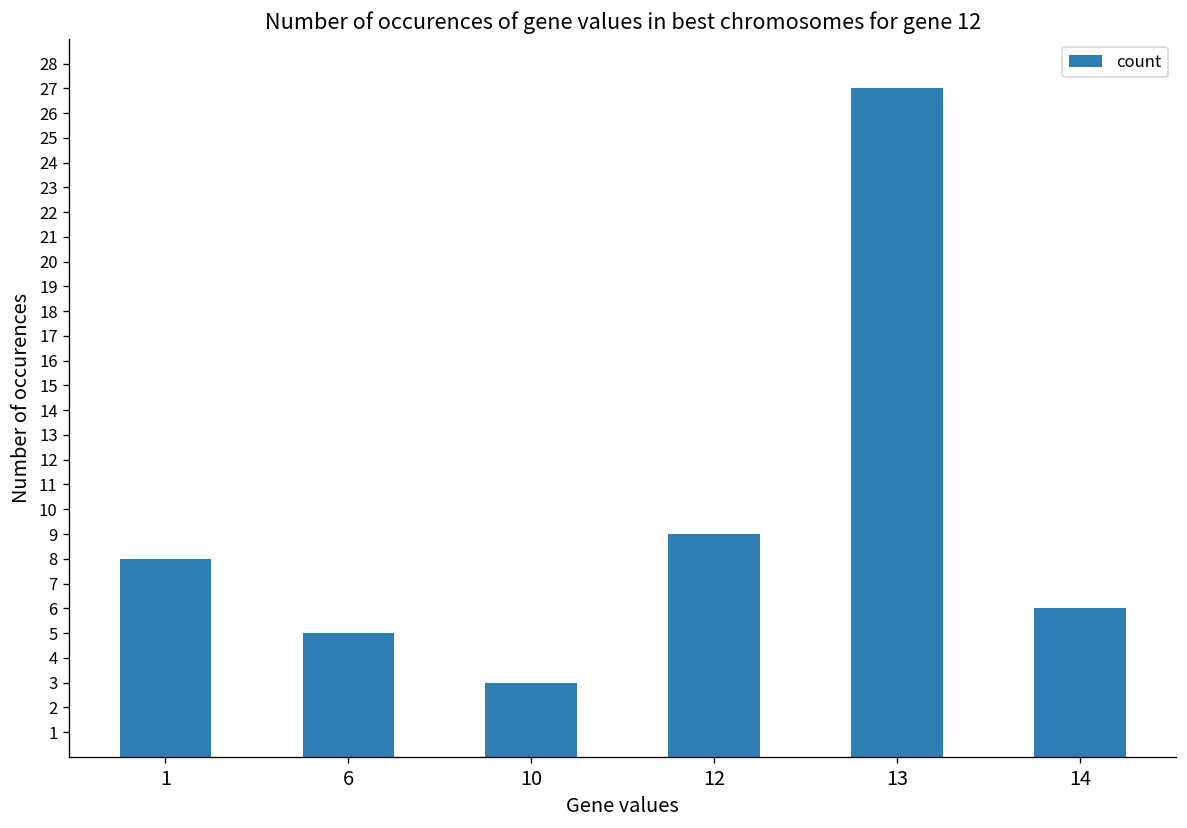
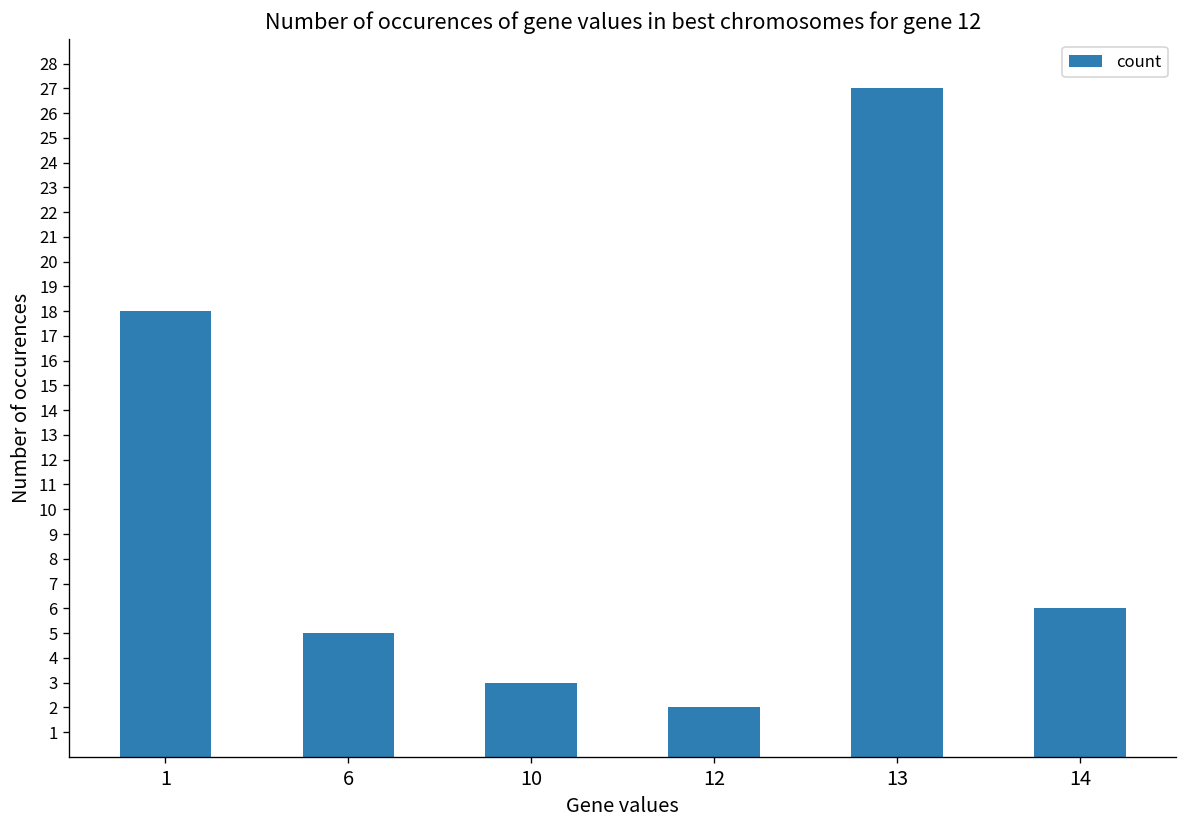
  {
-   "1": 8,
+   "1": 18,
    "6": 5,
    "10": 3,
-   "12": 9,
+   "12": 2,
    "13": 27,
    "14": 6
  }
